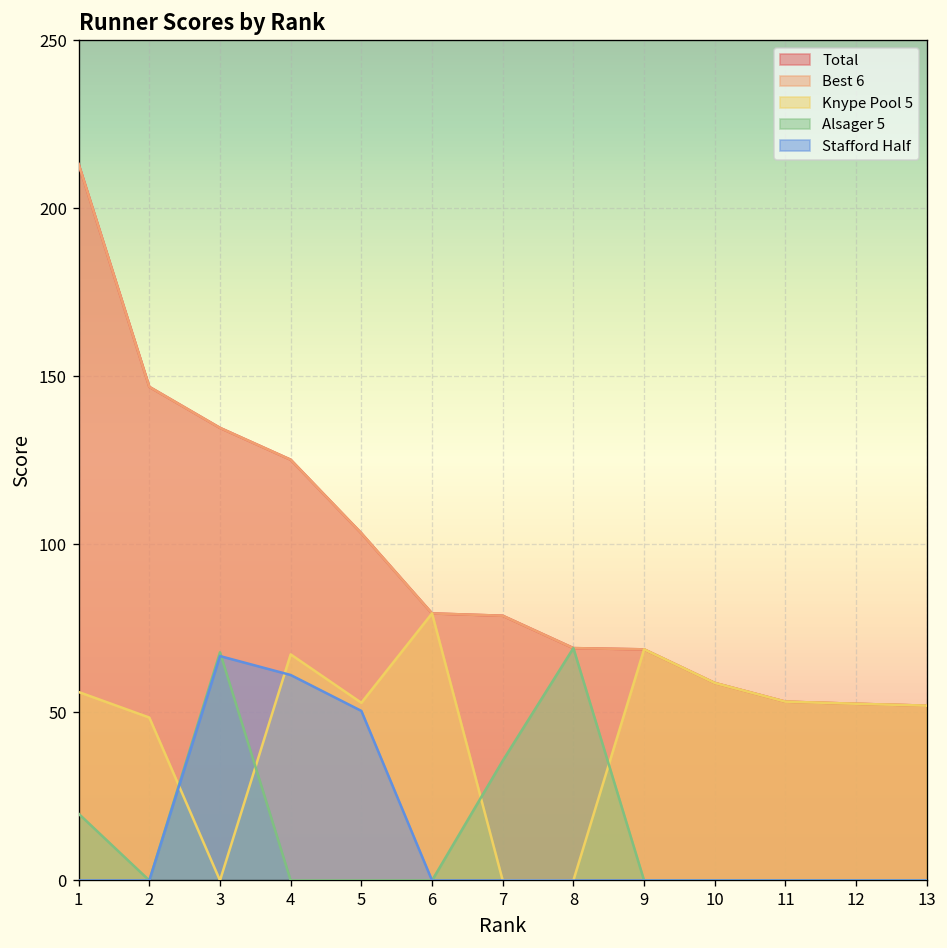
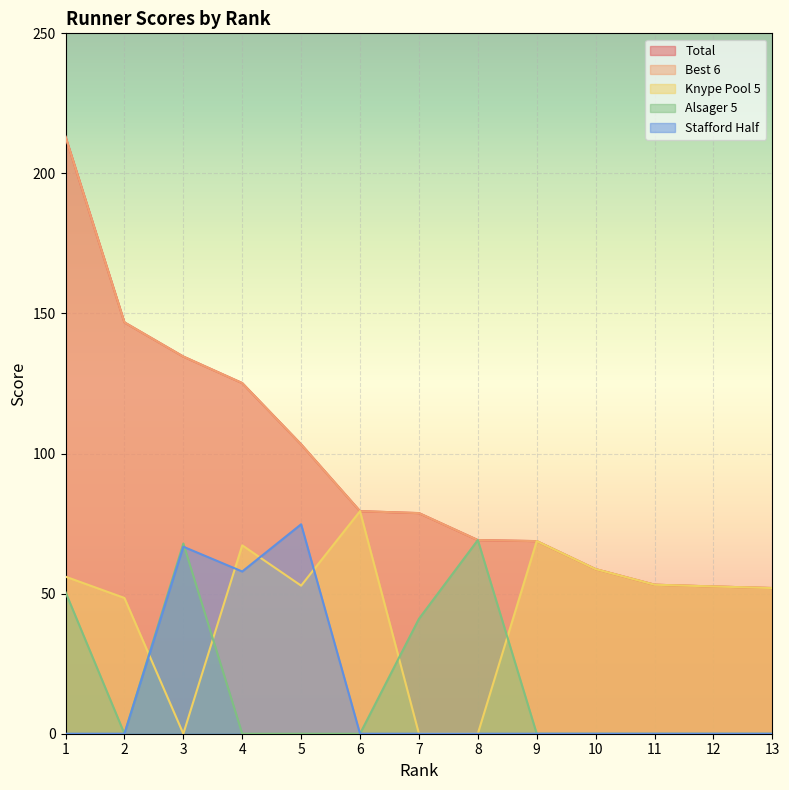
  {
    "Alsager 5": {
-     "1": 20,
+     "1": 51,
      "3": 68,
      "4": 0,
      "5": 0,
-     "7": 36
+     "7": 41
    },
    "Stafford Half": {
      "1": 0,
      "3": 67,
-     "4": 61,
-     "5": 50
+     "4": 58,
+     "5": 75
    }
  }
